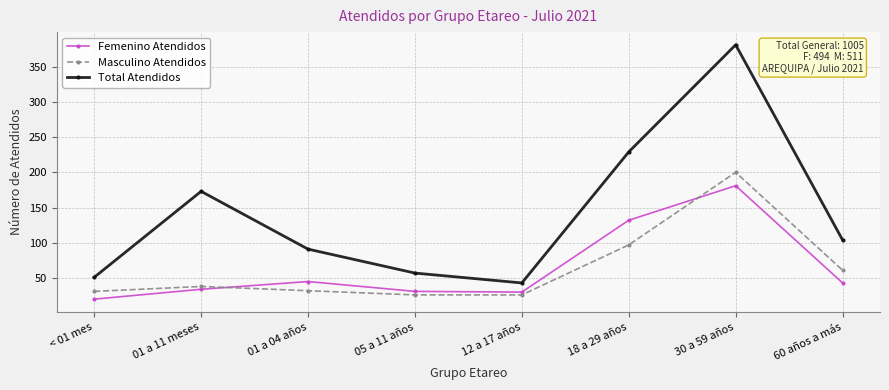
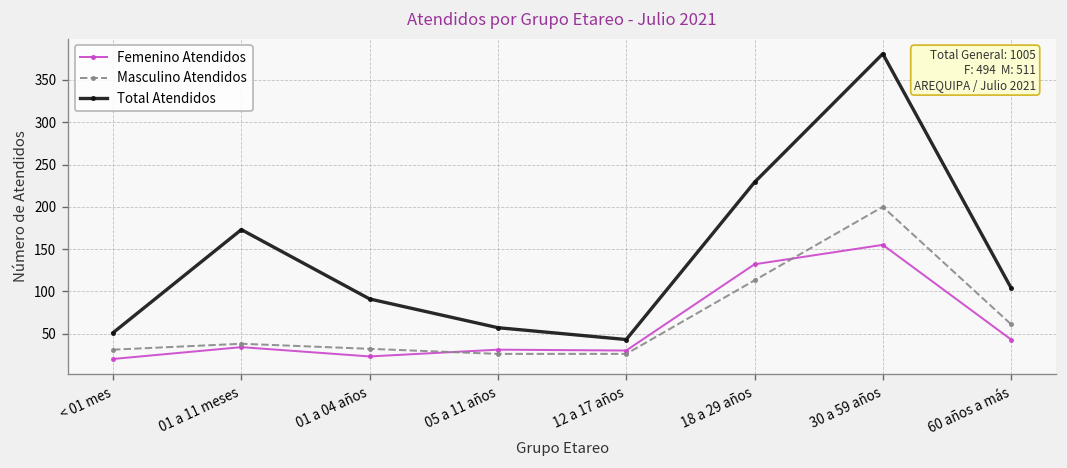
  {
    "Femenino Atendidos": {
      "< 01 mes": 20,
      "01 a 11 meses": 30,
-     "01 a 04 años": 50,
+     "01 a 04 años": 20,
      "05 a 11 años": 30,
      "12 a 17 años": 30,
      "18 a 29 años": 130,
-     "30 a 59 años": 180,
+     "30 a 59 años": 160,
      "60 años a más": 40
    },
    "Masculino Atendidos": {
      "< 01 mes": 30,
      "01 a 11 meses": 40,
      "01 a 04 años": 30,
      "05 a 11 años": 30,
      "12 a 17 años": 30,
-     "18 a 29 años": 100,
+     "18 a 29 años": 110,
      "30 a 59 años": 200,
      "60 años a más": 60
    },
    "Total Atendidos": {
      "< 01 mes": 50,
      "01 a 11 meses": 170,
      "01 a 04 años": 90,
      "05 a 11 años": 60,
      "12 a 17 años": 40,
      "18 a 29 años": 230,
      "30 a 59 años": 380,
      "60 años a más": 100
    }
  }
